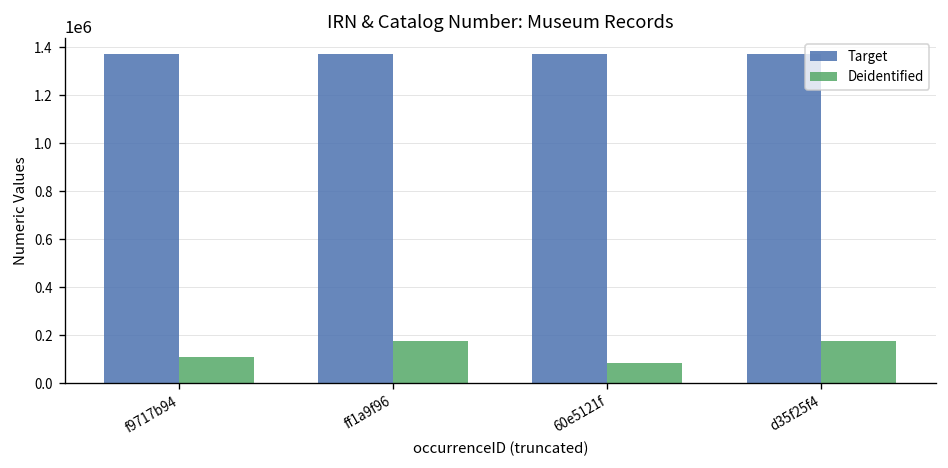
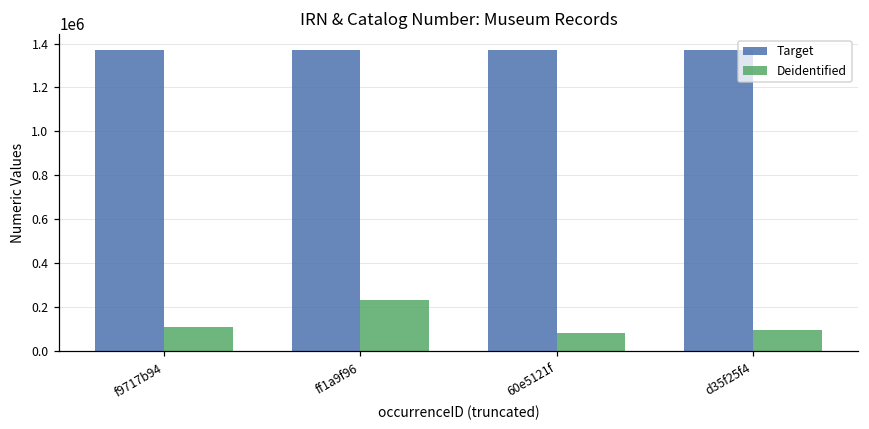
  {
    "Target": {
      "f9717b94": 1370000,
      "ff1a9f96": 1370000,
      "60e5121f": 1370000,
      "d35f25f4": 1370000
    },
    "Deidentified": {
      "f9717b94": 110000,
-     "ff1a9f96": 180000,
+     "ff1a9f96": 230000,
      "60e5121f": 80000,
-     "d35f25f4": 180000
+     "d35f25f4": 100000
    }
  }
